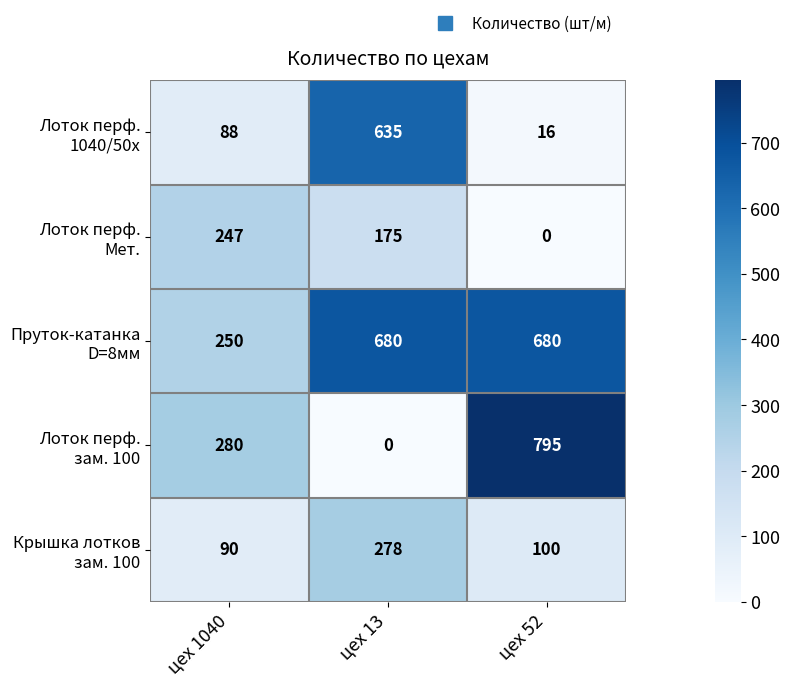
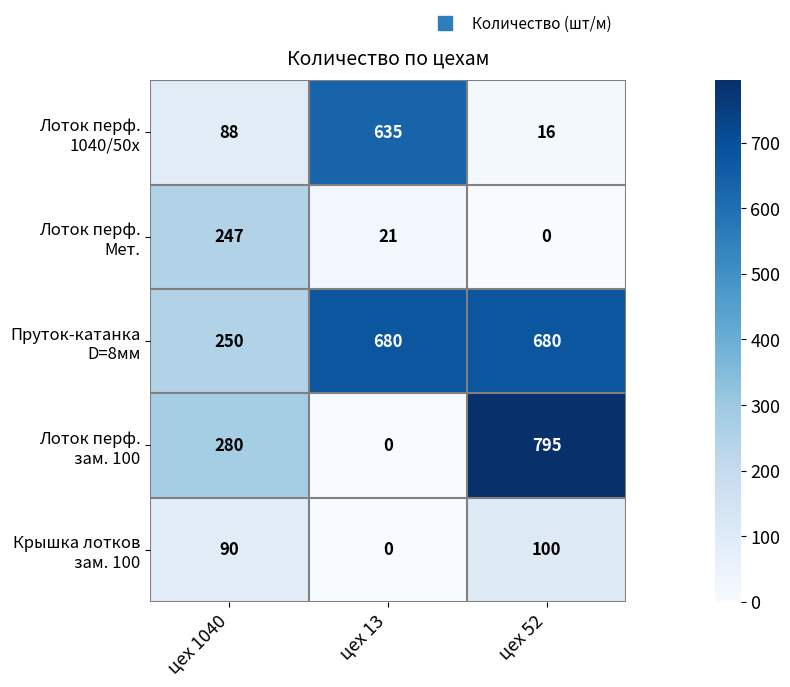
  {
    "Лоток перф. 1040/50х": {
      "цех 1040": 88,
      "цех 13": 635,
      "цех 52": 16
    },
    "Лоток перф. Мет.": {
      "цех 1040": 247,
-     "цех 13": 175,
+     "цех 13": 21,
      "цех 52": 0
    },
    "Пруток-катанка D=8мм": {
      "цех 1040": 250,
      "цех 13": 680,
      "цех 52": 680
    },
    "Лоток перф. зам. 100": {
      "цех 1040": 280,
      "цех 13": 0,
      "цех 52": 795
    },
    "Крышка лотков зам. 100": {
      "цех 1040": 90,
-     "цех 13": 278,
+     "цех 13": 0,
      "цех 52": 100
    }
  }
